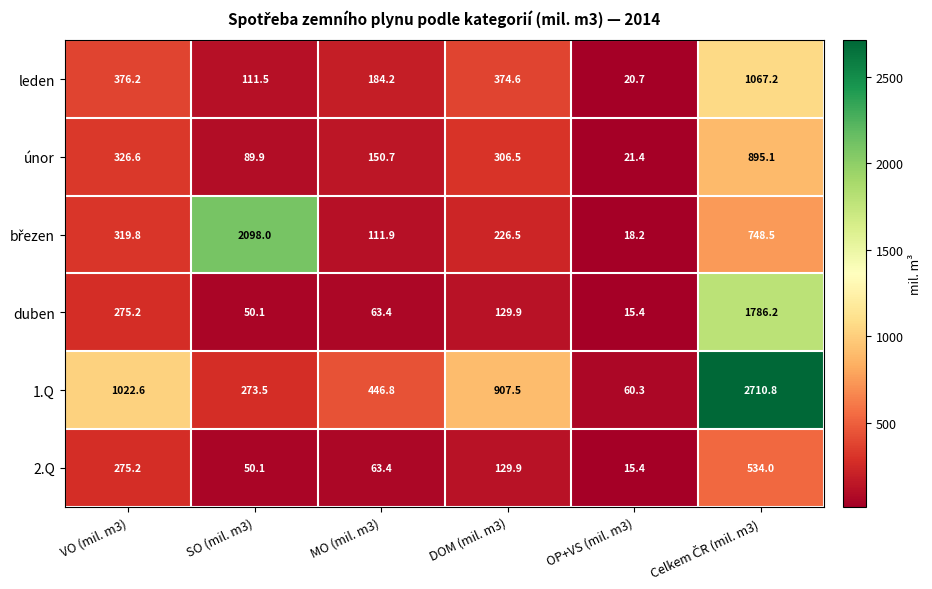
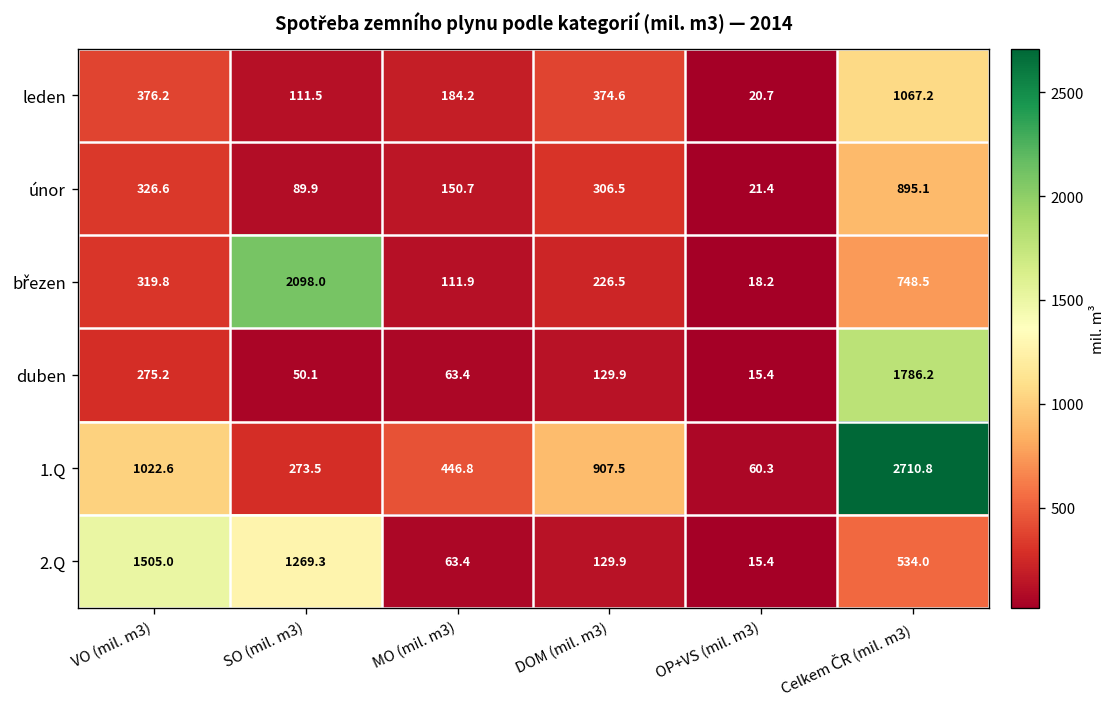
  {
    "leden": {
      "VO (mil. m3)": 376.2,
      "SO (mil. m3)": 111.5,
      "MO (mil. m3)": 184.2,
      "DOM (mil. m3)": 374.6,
      "OP+VS (mil. m3)": 20.7,
      "Celkem ČR (mil. m3)": 1067.2
    },
    "únor": {
      "VO (mil. m3)": 326.6,
      "SO (mil. m3)": 89.9,
      "MO (mil. m3)": 150.7,
      "DOM (mil. m3)": 306.5,
      "OP+VS (mil. m3)": 21.4,
      "Celkem ČR (mil. m3)": 895.1
    },
    "březen": {
      "VO (mil. m3)": 319.8,
      "SO (mil. m3)": 2098.0,
      "MO (mil. m3)": 111.9,
      "DOM (mil. m3)": 226.5,
      "OP+VS (mil. m3)": 18.2,
      "Celkem ČR (mil. m3)": 748.5
    },
    "duben": {
      "VO (mil. m3)": 275.2,
      "SO (mil. m3)": 50.1,
      "MO (mil. m3)": 63.4,
      "DOM (mil. m3)": 129.9,
      "OP+VS (mil. m3)": 15.4,
      "Celkem ČR (mil. m3)": 1786.2
    },
    "1.Q": {
      "VO (mil. m3)": 1022.6,
      "SO (mil. m3)": 273.5,
      "MO (mil. m3)": 446.8,
      "DOM (mil. m3)": 907.5,
      "OP+VS (mil. m3)": 60.3,
      "Celkem ČR (mil. m3)": 2710.8
    },
    "2.Q": {
-     "VO (mil. m3)": 275.2,
-     "SO (mil. m3)": 50.1,
+     "VO (mil. m3)": 1505.0,
+     "SO (mil. m3)": 1269.3,
      "MO (mil. m3)": 63.4,
      "DOM (mil. m3)": 129.9,
      "OP+VS (mil. m3)": 15.4,
      "Celkem ČR (mil. m3)": 534.0
    }
  }
